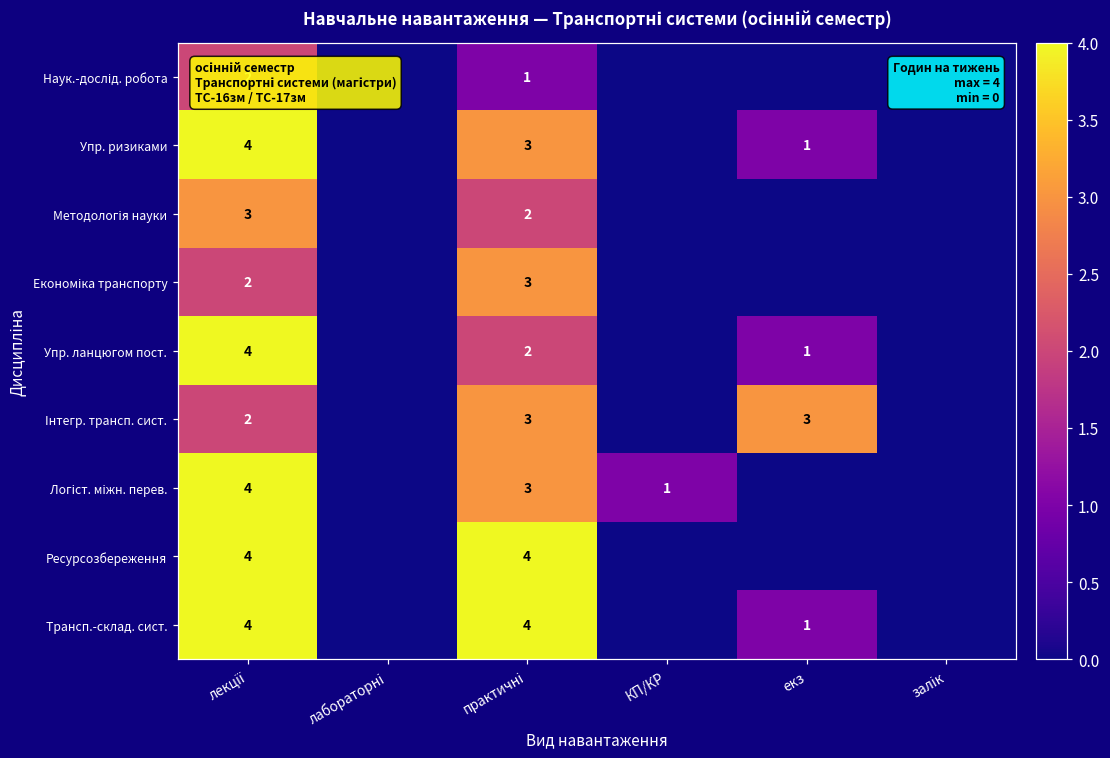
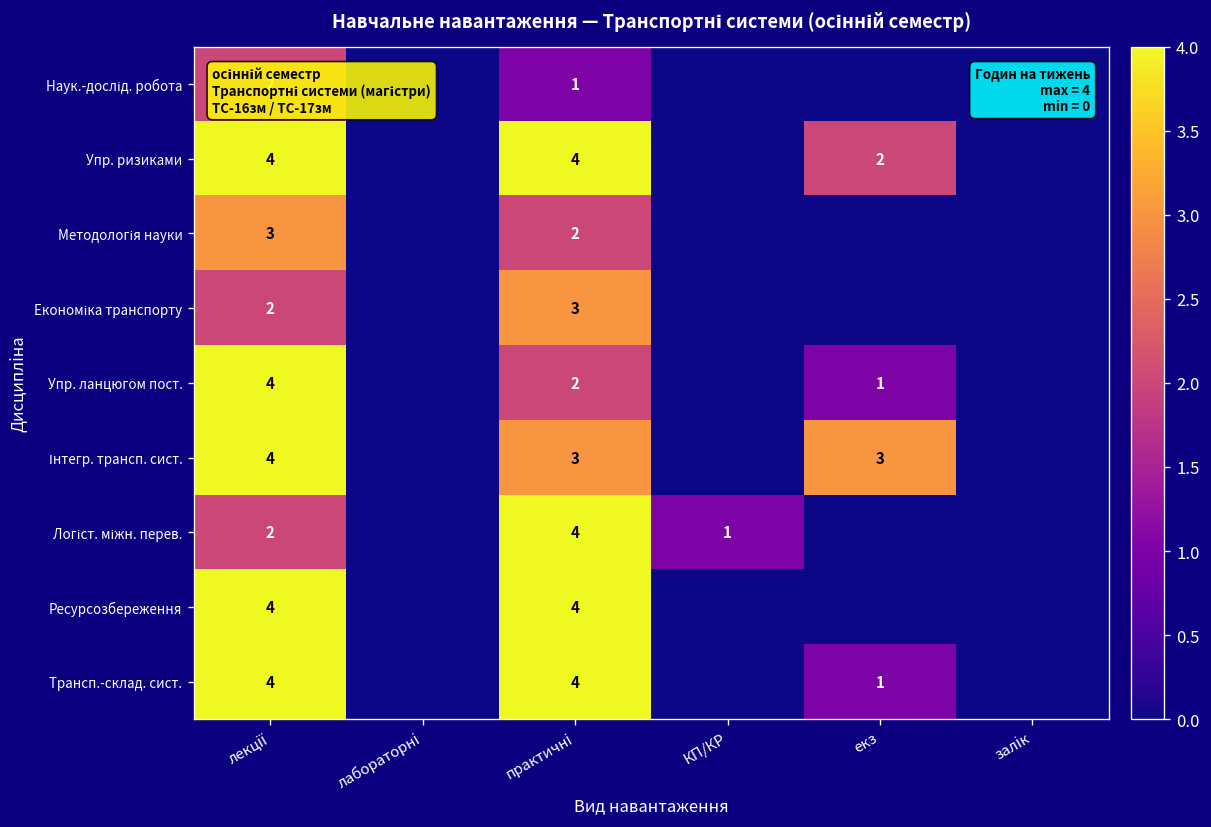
  {
    "Наук.-дослід. робота": {
      "практичні": 1
    },
    "Упр. ризиками": {
      "лекції": 4,
-     "практичні": 3,
-     "екз": 1
+     "практичні": 4,
+     "екз": 2
    },
    "Методологія науки": {
      "лекції": 3,
      "практичні": 2
    },
    "Економіка транспорту": {
      "лекції": 2,
      "практичні": 3
    },
    "Упр. ланцюгом пост.": {
      "лекції": 4,
      "практичні": 2,
      "екз": 1
    },
    "Інтегр. трансп. сист.": {
-     "лекції": 2,
+     "лекції": 4,
      "практичні": 3,
      "екз": 3
    },
    "Логіст. міжн. перев.": {
-     "лекції": 4,
-     "практичні": 3,
+     "лекції": 2,
+     "практичні": 4,
      "КП/КР": 1
    },
    "Ресурсозбереження": {
      "лекції": 4,
      "практичні": 4
    },
    "Трансп.-склад. сист.": {
      "лекції": 4,
      "практичні": 4,
      "екз": 1
    }
  }
